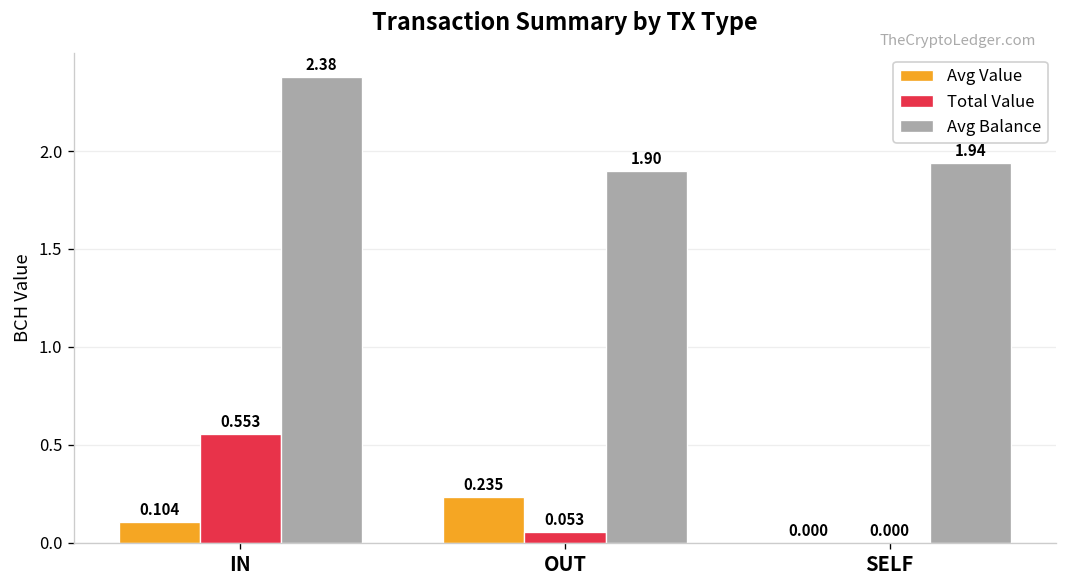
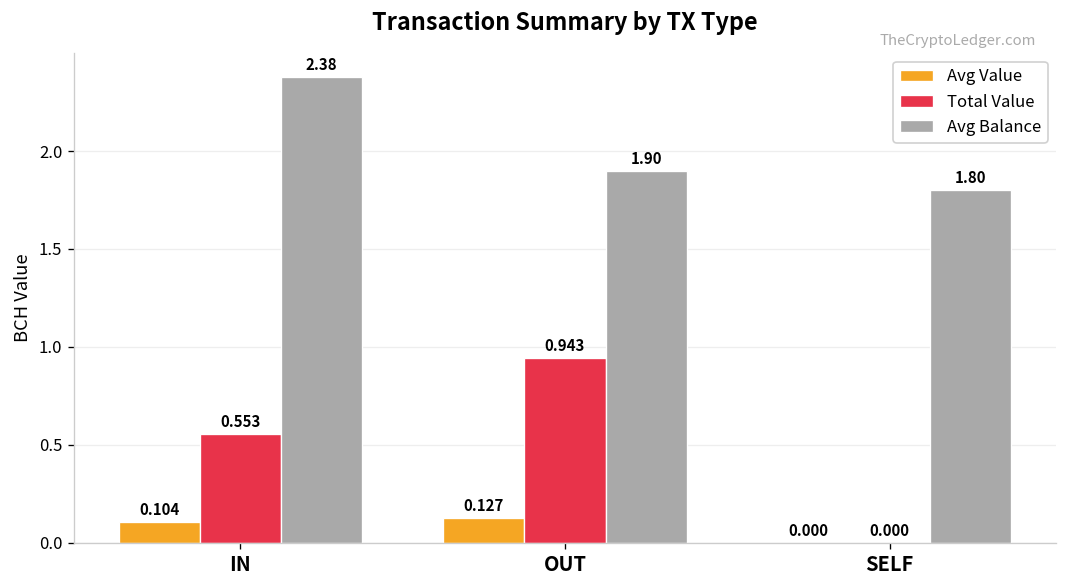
  {
    "Avg Value": {
      "IN": 0.104,
-     "OUT": 0.235,
+     "OUT": 0.127,
      "SELF": 0.000
    },
    "Total Value": {
      "IN": 0.553,
-     "OUT": 0.053,
+     "OUT": 0.943,
      "SELF": 0.000
    },
    "Avg Balance": {
      "IN": 2.38,
      "OUT": 1.90,
-     "SELF": 1.94
+     "SELF": 1.80
    }
  }
